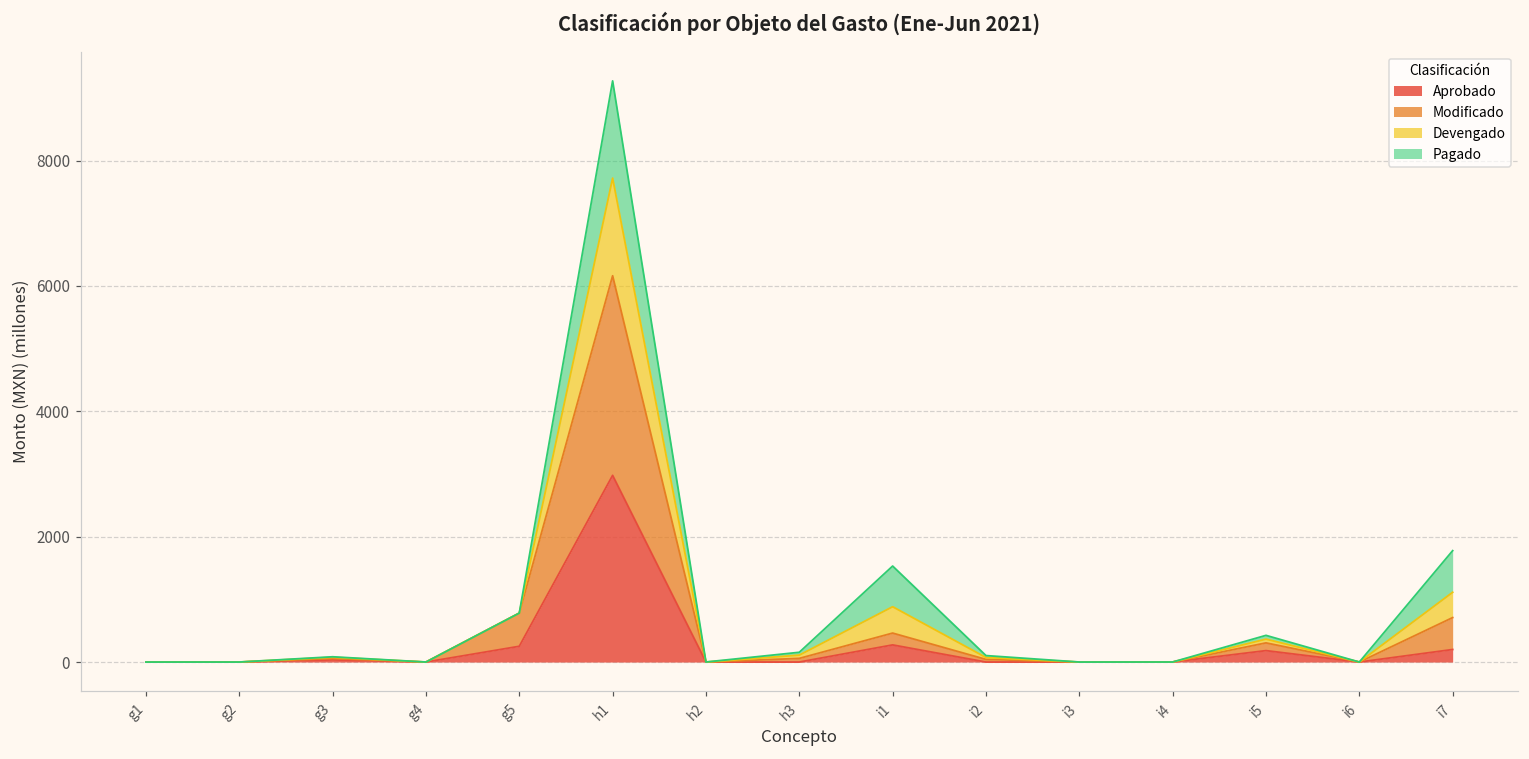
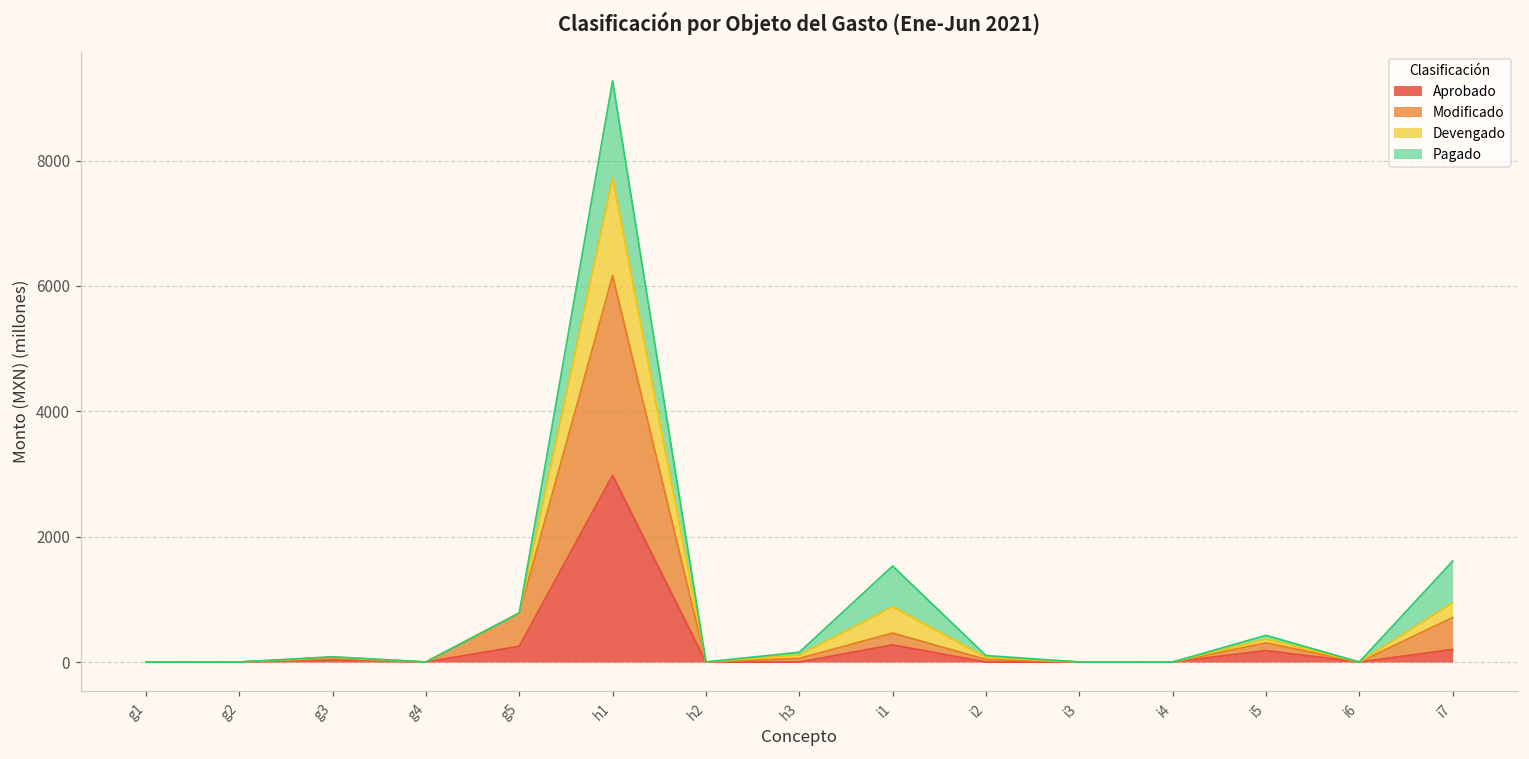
  {
    "Devengado": {
      "h1": 1600,
      "h3": 100,
      "i1": 400,
      "i5": 100,
-     "i7": 400
+     "i7": 200
    },
    "Pagado": {
      "h1": 1600,
      "h3": 0,
      "i1": 600,
      "i5": 100,
      "i7": 700
    }
  }
